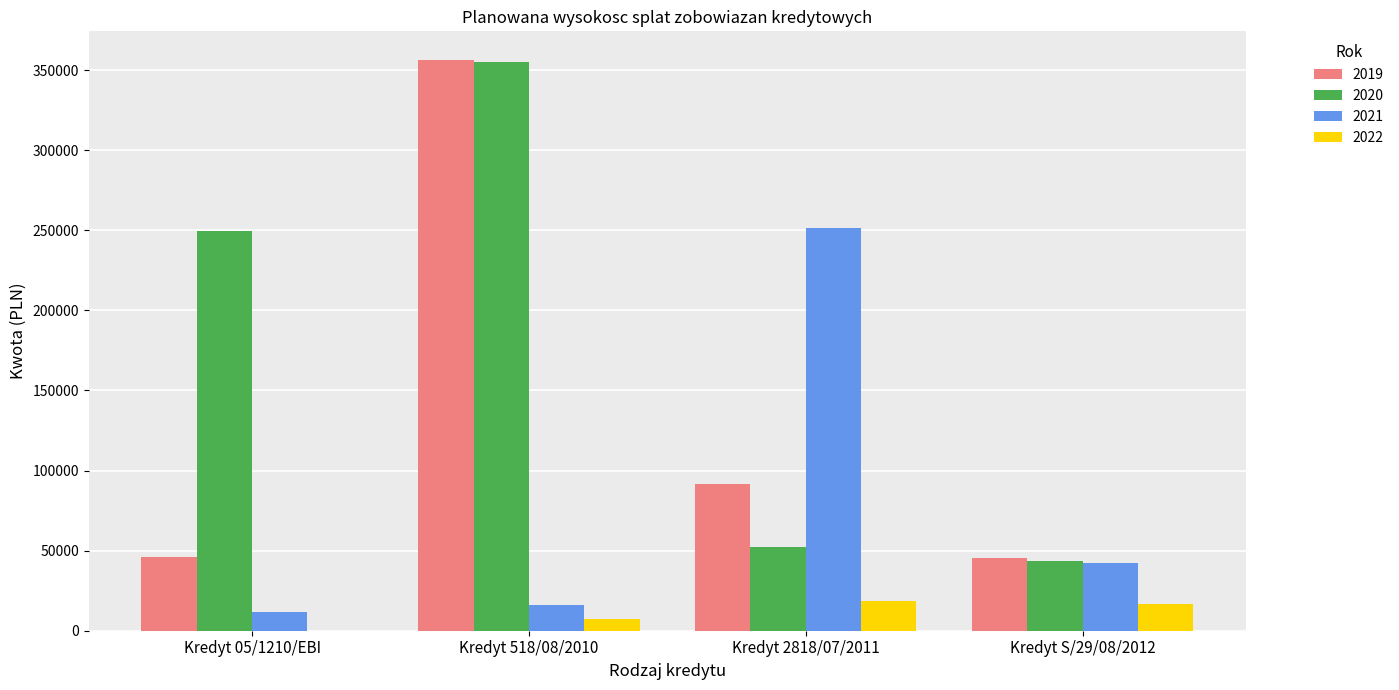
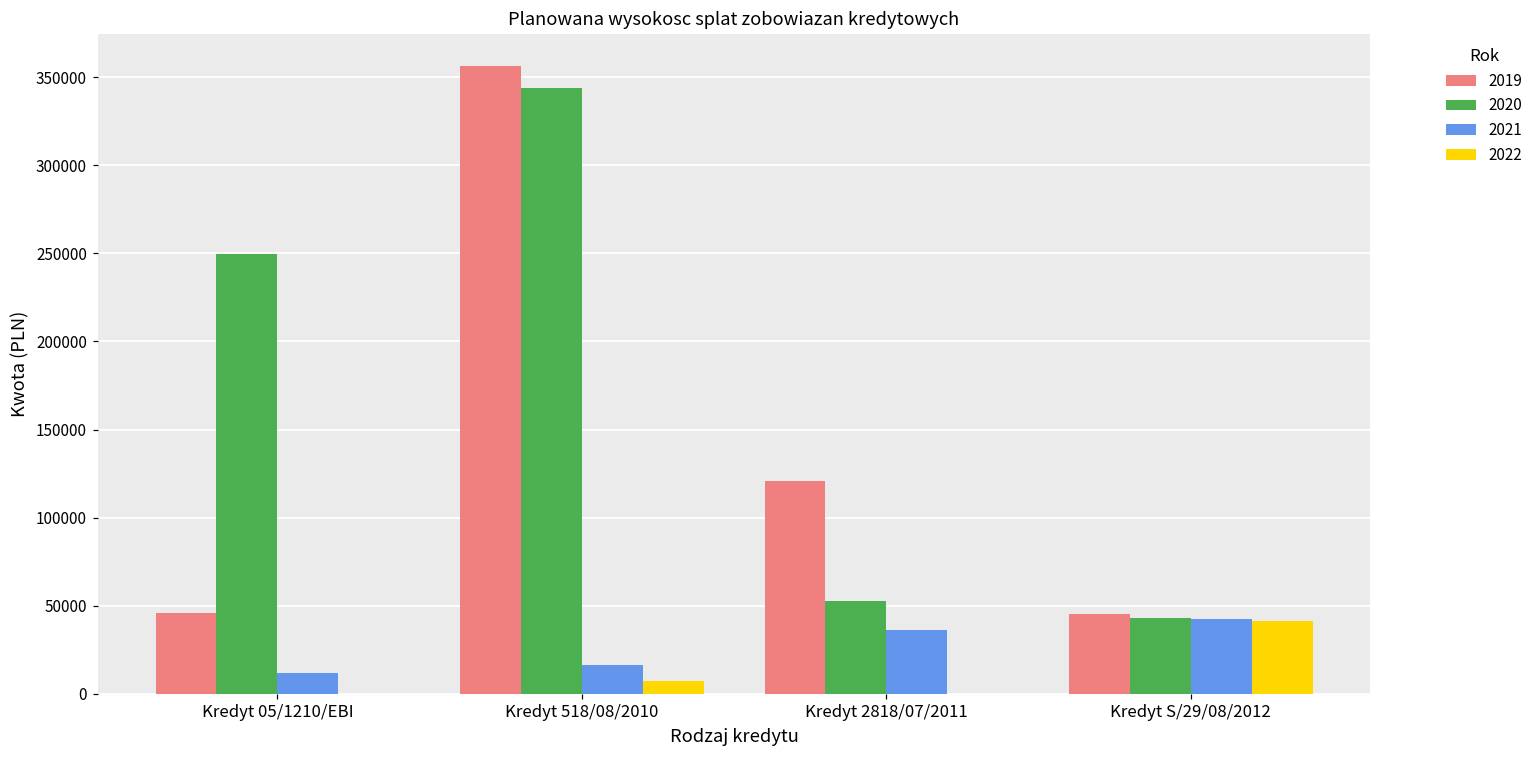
  {
    "2019": {
      "Kredyt 05/1210/EBI": 46000,
      "Kredyt 518/08/2010": 356000,
-     "Kredyt 2818/07/2011": 92000,
+     "Kredyt 2818/07/2011": 121000,
      "Kredyt S/29/08/2012": 45000
    },
    "2020": {
      "Kredyt 05/1210/EBI": 250000,
-     "Kredyt 518/08/2010": 355000,
+     "Kredyt 518/08/2010": 344000,
      "Kredyt 2818/07/2011": 53000,
      "Kredyt S/29/08/2012": 43000
    },
    "2021": {
      "Kredyt 05/1210/EBI": 12000,
      "Kredyt 518/08/2010": 16000,
-     "Kredyt 2818/07/2011": 251000,
+     "Kredyt 2818/07/2011": 36000,
      "Kredyt S/29/08/2012": 42000
    },
    "2022": {
      "Kredyt 05/1210/EBI": 0,
      "Kredyt 518/08/2010": 7000,
-     "Kredyt 2818/07/2011": 19000,
-     "Kredyt S/29/08/2012": 17000
+     "Kredyt 2818/07/2011": 0,
+     "Kredyt S/29/08/2012": 42000
    }
  }
